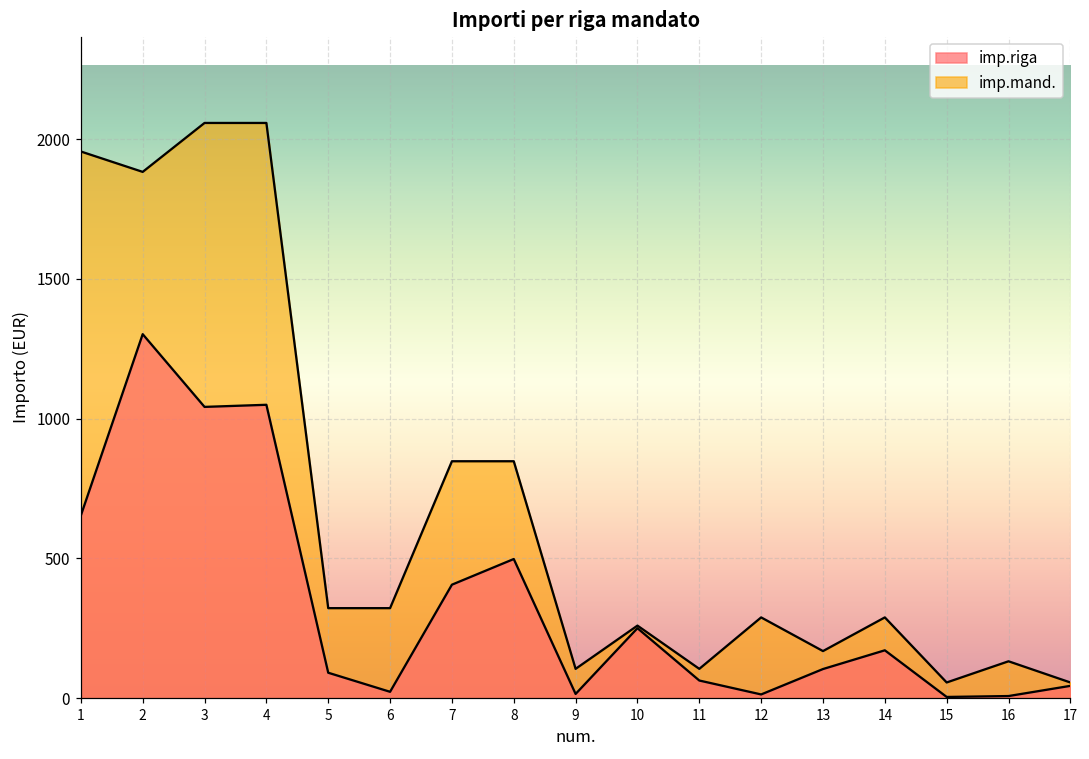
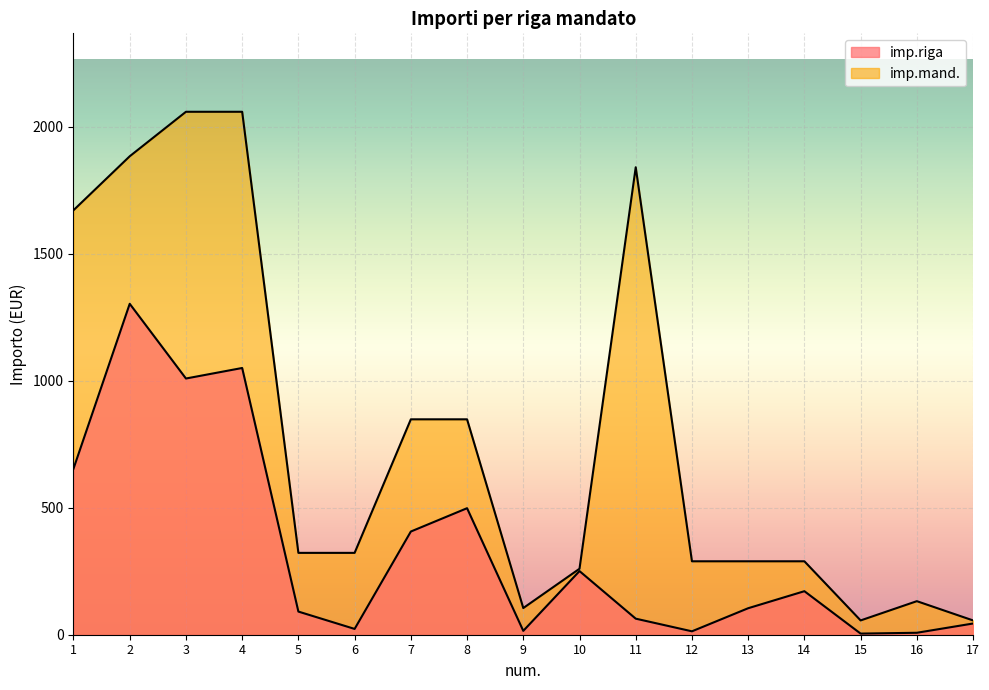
  {
    "imp.riga": {
      "1": 650,
      "2": 1300,
-     "3": 1040,
+     "3": 1010,
      "4": 1050,
      "5": 90,
      "6": 20,
      "7": 410,
      "8": 500,
      "9": 20,
      "11": 60,
      "12": 10,
      "13": 100,
      "14": 170,
      "15": 0,
      "16": 10,
      "17": 40
    },
    "imp.mand.": {
-     "1": 1960,
+     "1": 1670,
      "2": 1880,
      "3": 2060,
      "4": 2060,
      "5": 320,
      "6": 320,
      "7": 850,
      "8": 850,
      "9": 100,
-     "11": 100,
+     "11": 1840,
      "12": 290,
-     "13": 170,
+     "13": 290,
      "14": 290,
      "15": 60,
      "16": 130,
      "17": 60
    }
  }
